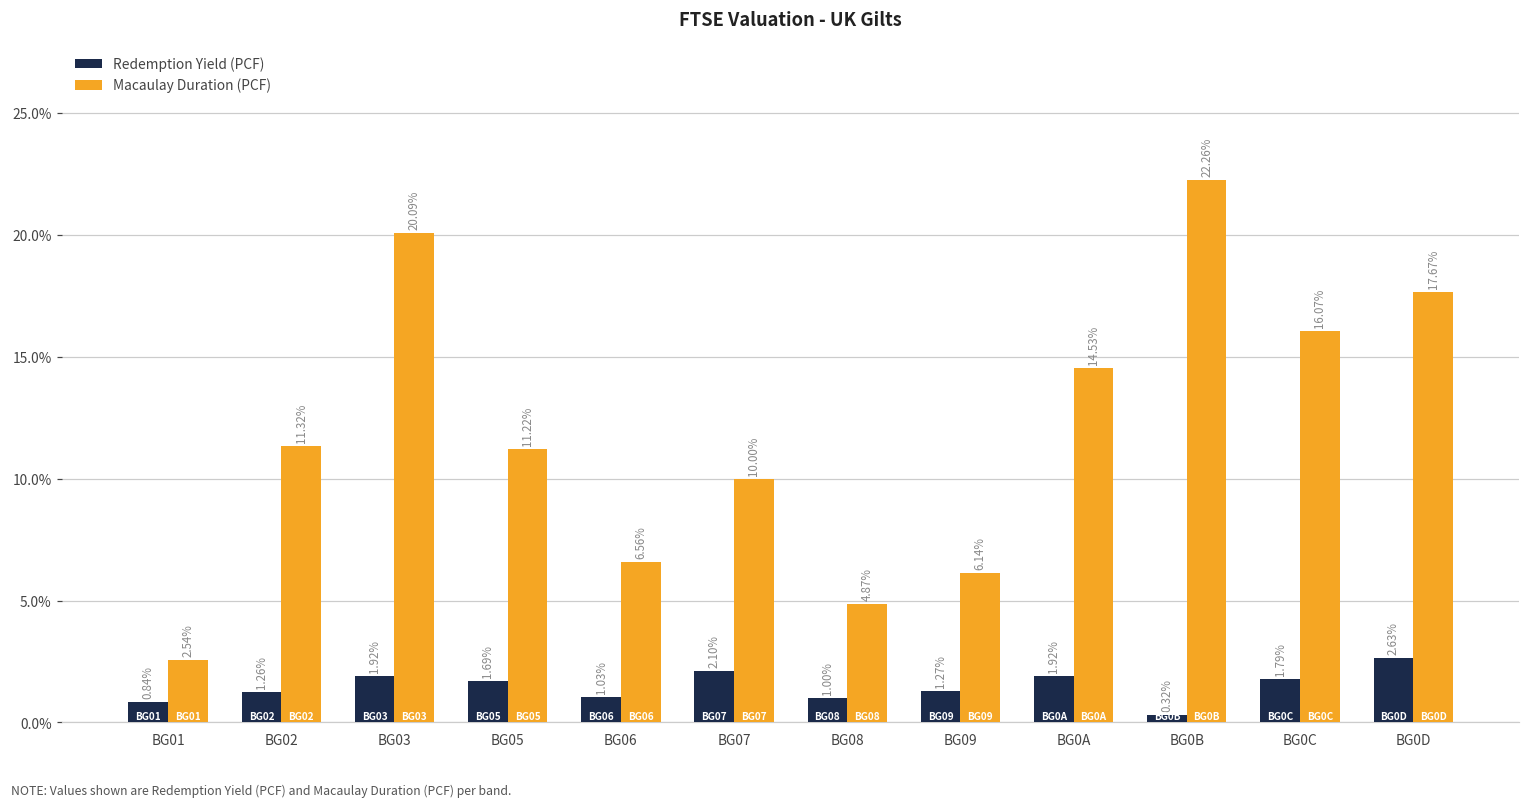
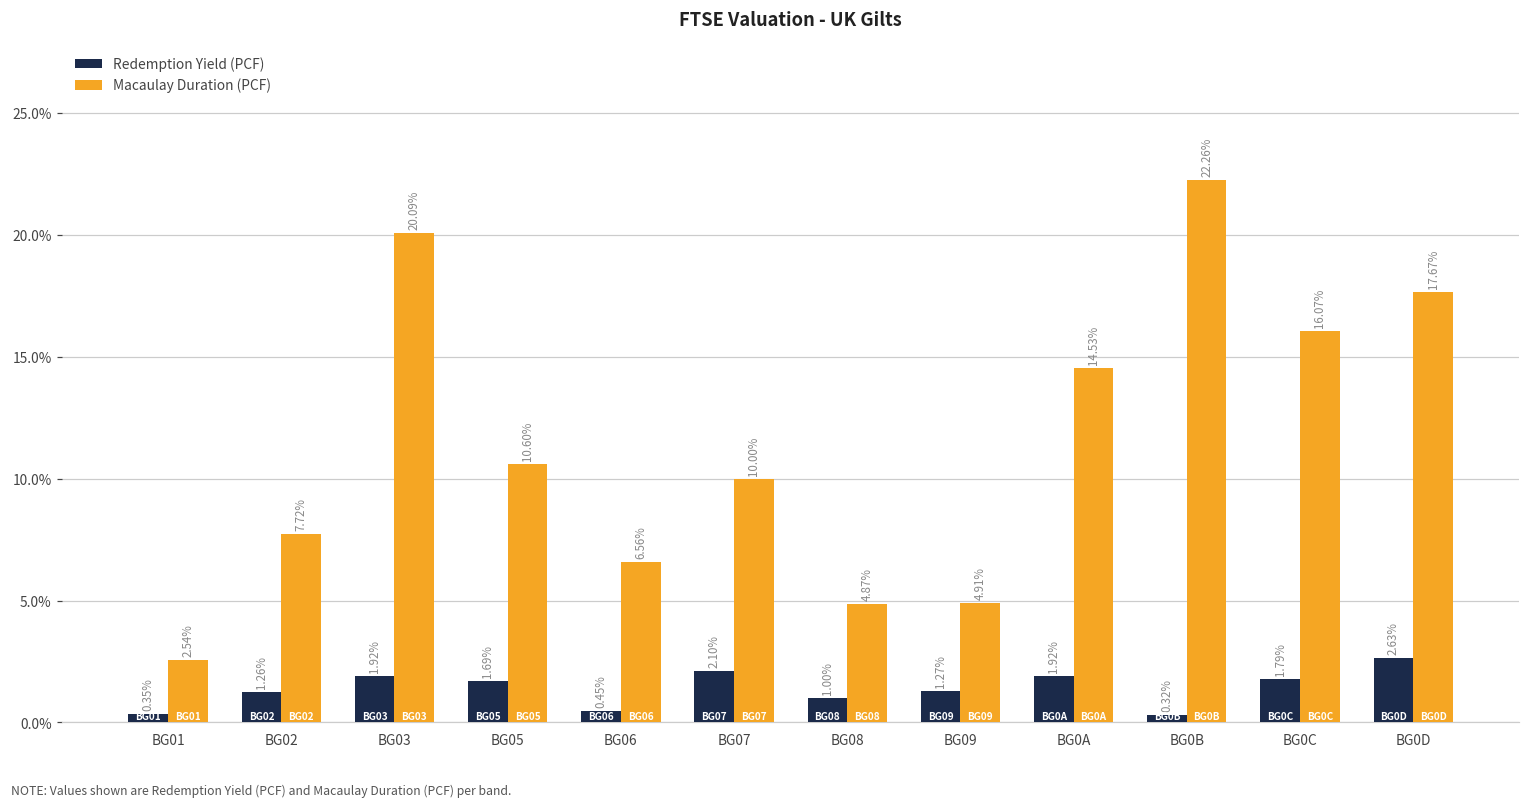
  {
    "Redemption Yield (PCF)": {
-     "BG01": "0.84%",
+     "BG01": "0.35%",
      "BG02": "1.26%",
      "BG03": "1.92%",
      "BG05": "1.69%",
-     "BG06": "1.03%",
+     "BG06": "0.45%",
      "BG07": "2.10%",
      "BG08": "1.00%",
      "BG09": "1.27%",
      "BG0A": "1.92%",
      "BG0B": "0.32%",
      "BG0C": "1.79%",
      "BG0D": "2.63%"
    },
    "Macaulay Duration (PCF)": {
      "BG01": "2.54%",
-     "BG02": "11.32%",
+     "BG02": "7.72%",
      "BG03": "20.09%",
-     "BG05": "11.22%",
+     "BG05": "10.60%",
      "BG06": "6.56%",
      "BG07": "10.00%",
      "BG08": "4.87%",
-     "BG09": "6.14%",
+     "BG09": "4.91%",
      "BG0A": "14.53%",
      "BG0B": "22.26%",
      "BG0C": "16.07%",
      "BG0D": "17.67%"
    }
  }
